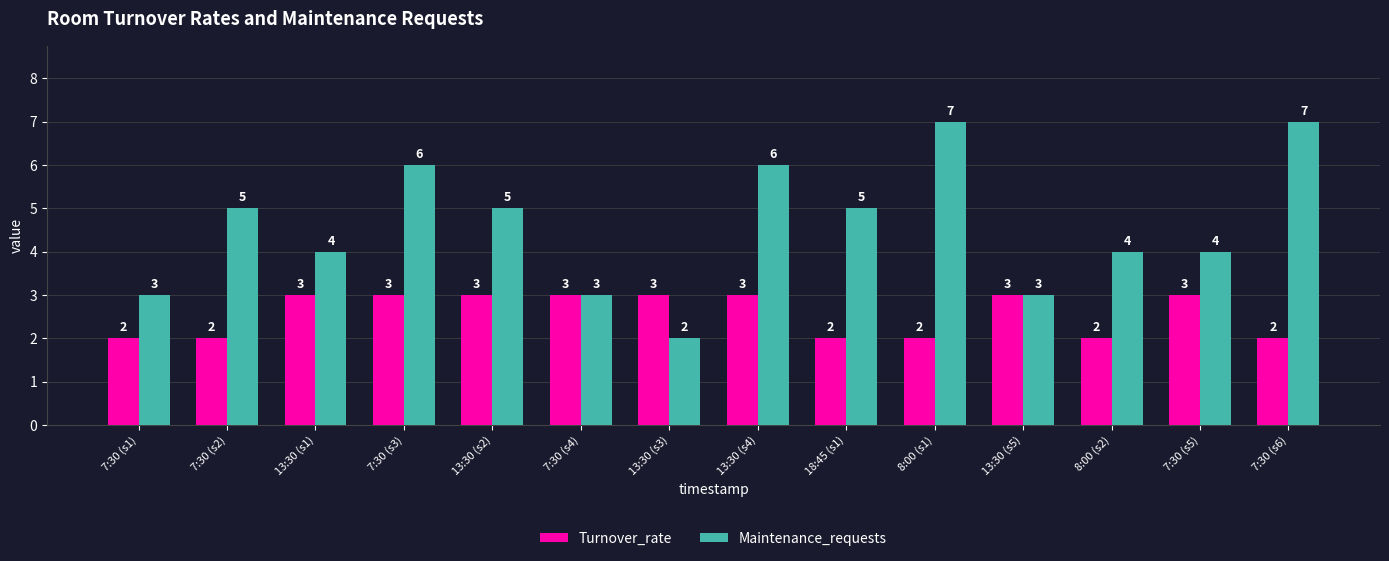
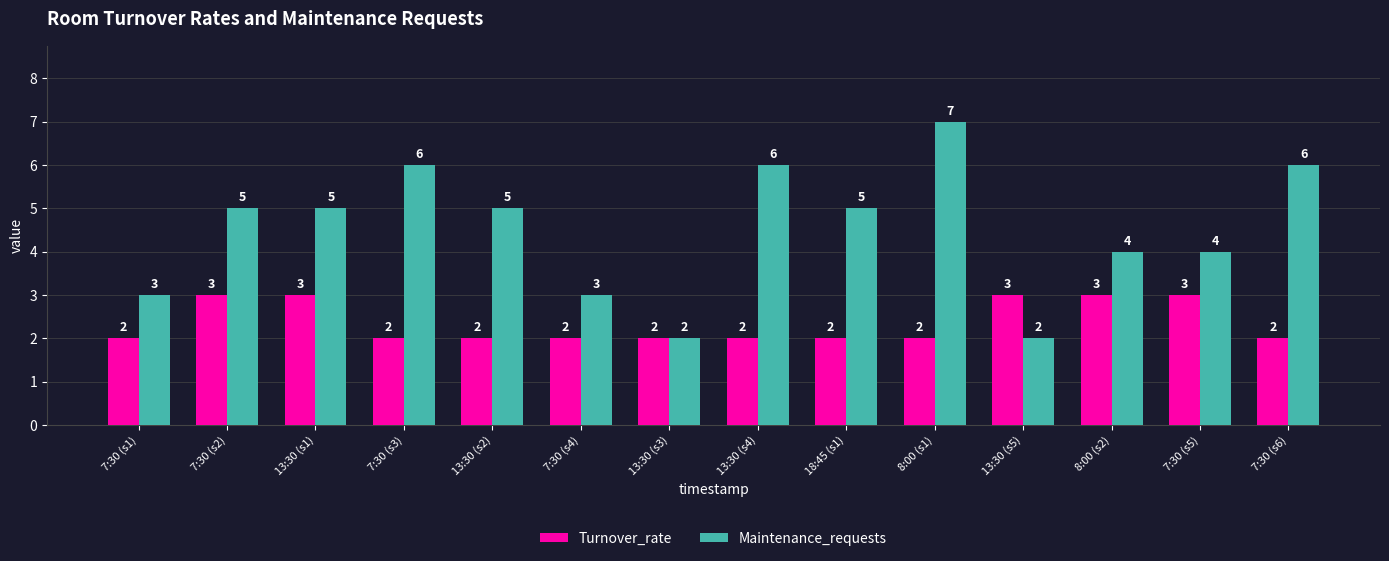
  {
    "Turnover_rate": {
      "7:30 (s1)": 2,
-     "7:30 (s2)": 2,
+     "7:30 (s2)": 3,
      "13:30 (s1)": 3,
-     "7:30 (s3)": 3,
-     "13:30 (s2)": 3,
-     "7:30 (s4)": 3,
-     "13:30 (s3)": 3,
-     "13:30 (s4)": 3,
+     "7:30 (s3)": 2,
+     "13:30 (s2)": 2,
+     "7:30 (s4)": 2,
+     "13:30 (s3)": 2,
+     "13:30 (s4)": 2,
      "18:45 (s1)": 2,
      "8:00 (s1)": 2,
      "13:30 (s5)": 3,
-     "8:00 (s2)": 2,
+     "8:00 (s2)": 3,
      "7:30 (s5)": 3,
      "7:30 (s6)": 2
    },
    "Maintenance_requests": {
      "7:30 (s1)": 3,
      "7:30 (s2)": 5,
-     "13:30 (s1)": 4,
+     "13:30 (s1)": 5,
      "7:30 (s3)": 6,
      "13:30 (s2)": 5,
      "7:30 (s4)": 3,
      "13:30 (s3)": 2,
      "13:30 (s4)": 6,
      "18:45 (s1)": 5,
      "8:00 (s1)": 7,
-     "13:30 (s5)": 3,
+     "13:30 (s5)": 2,
      "8:00 (s2)": 4,
      "7:30 (s5)": 4,
-     "7:30 (s6)": 7
+     "7:30 (s6)": 6
    }
  }
